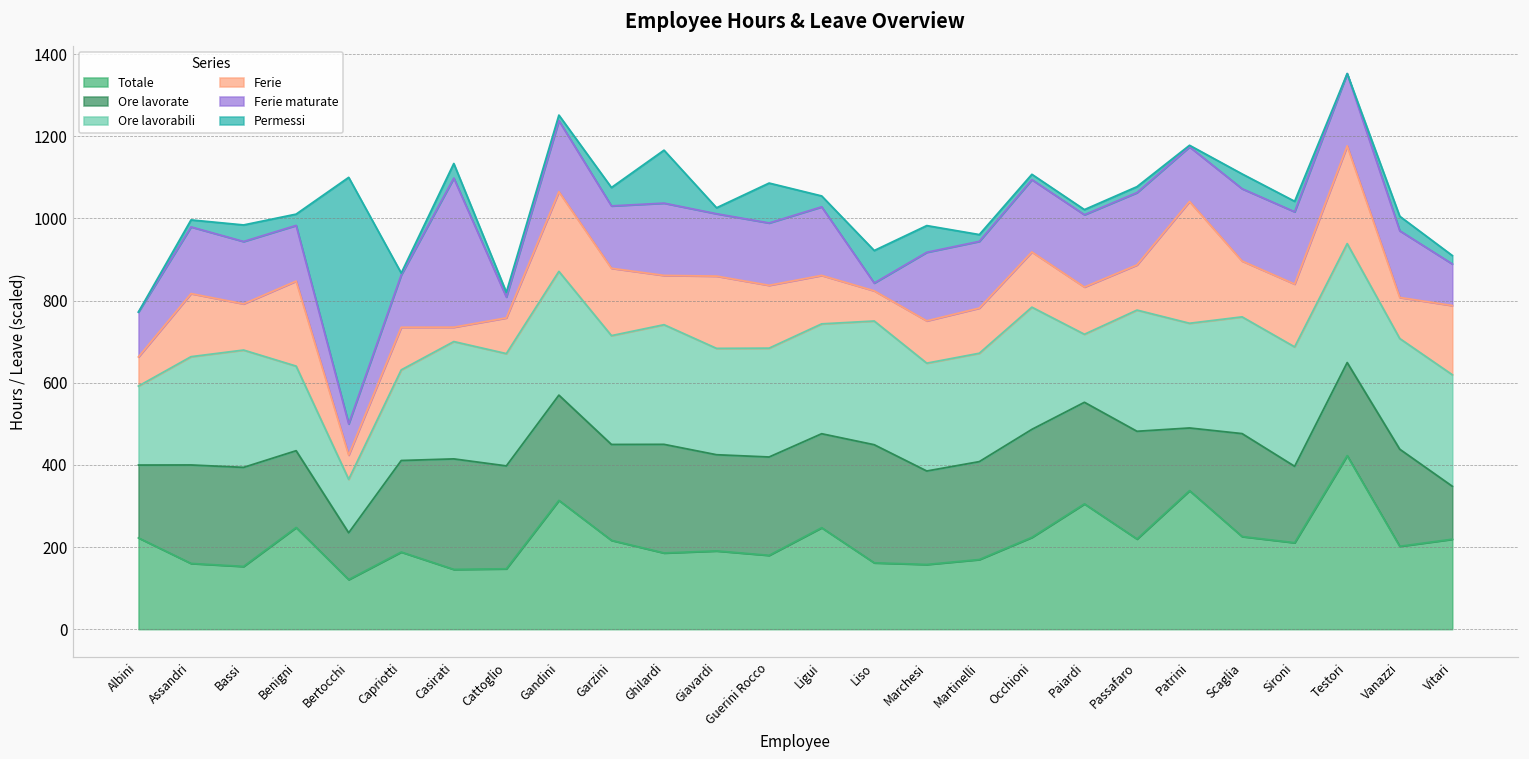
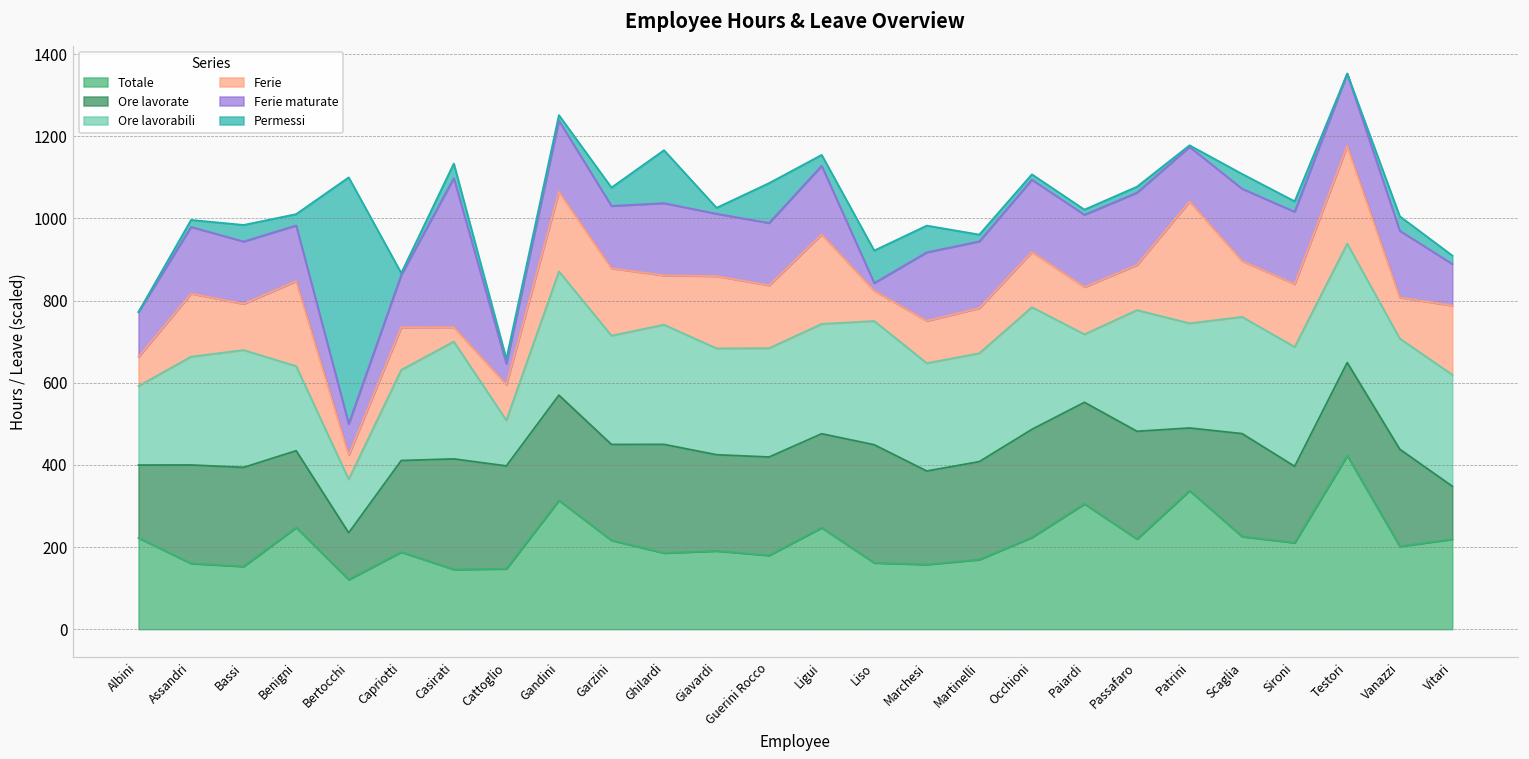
  {
    "Ore lavorabili": {
      "Albini": 190,
      "Assandri": 260,
      "Bassi": 290,
      "Benigni": 210,
      "Bertocchi": 130,
      "Capriotti": 220,
      "Casirati": 290,
-     "Cattoglio": 270,
+     "Cattoglio": 110,
      "Gandini": 300,
      "Garzini": 260,
      "Ghilardi": 290,
      "Giavardi": 260,
      "Guerini Rocco": 260,
      "Ligui": 270,
      "Liso": 300,
      "Marchesi": 260,
      "Martinelli": 260,
      "Occhioni": 300,
      "Paiardi": 170,
      "Passafaro": 300,
      "Patrini": 250,
      "Scaglia": 280,
      "Sironi": 290,
      "Testori": 290,
      "Vanazzi": 270,
      "Vitari": 270
    },
    "Ferie": {
      "Albini": 70,
      "Assandri": 150,
      "Bassi": 110,
      "Benigni": 210,
      "Bertocchi": 60,
      "Capriotti": 100,
      "Casirati": 40,
      "Cattoglio": 90,
      "Gandini": 190,
      "Garzini": 160,
      "Ghilardi": 120,
      "Giavardi": 180,
      "Guerini Rocco": 150,
-     "Ligui": 120,
+     "Ligui": 220,
      "Liso": 70,
      "Marchesi": 100,
      "Martinelli": 110,
      "Occhioni": 130,
      "Paiardi": 120,
      "Passafaro": 110,
      "Patrini": 300,
      "Scaglia": 140,
      "Sironi": 150,
      "Testori": 240,
      "Vanazzi": 100,
      "Vitari": 170
    },
    "Ferie maturate": {
      "Assandri": 160,
      "Bassi": 150,
      "Benigni": 140,
      "Bertocchi": 80,
      "Casirati": 360,
      "Cattoglio": 50,
      "Gandini": 170,
      "Garzini": 150,
      "Ghilardi": 180,
      "Giavardi": 150,
      "Guerini Rocco": 150,
      "Ligui": 170,
      "Liso": 20,
      "Marchesi": 170,
      "Martinelli": 160,
      "Occhioni": 180,
      "Paiardi": 180,
      "Passafaro": 180,
      "Scaglia": 180,
      "Sironi": 180,
      "Vanazzi": 160,
      "Vitari": 100
    },
    "Permessi": {
      "Assandri": 20,
      "Bassi": 40,
      "Benigni": 30,
      "Bertocchi": 600,
      "Casirati": 40,
      "Cattoglio": 10,
      "Gandini": 10,
      "Garzini": 40,
      "Ghilardi": 130,
      "Giavardi": 10,
      "Guerini Rocco": 100,
      "Ligui": 30,
      "Liso": 80,
      "Marchesi": 70,
      "Martinelli": 20,
      "Occhioni": 10,
      "Paiardi": 10,
      "Passafaro": 10,
      "Scaglia": 40,
      "Sironi": 30,
      "Vanazzi": 40,
      "Vitari": 20
    }
  }
